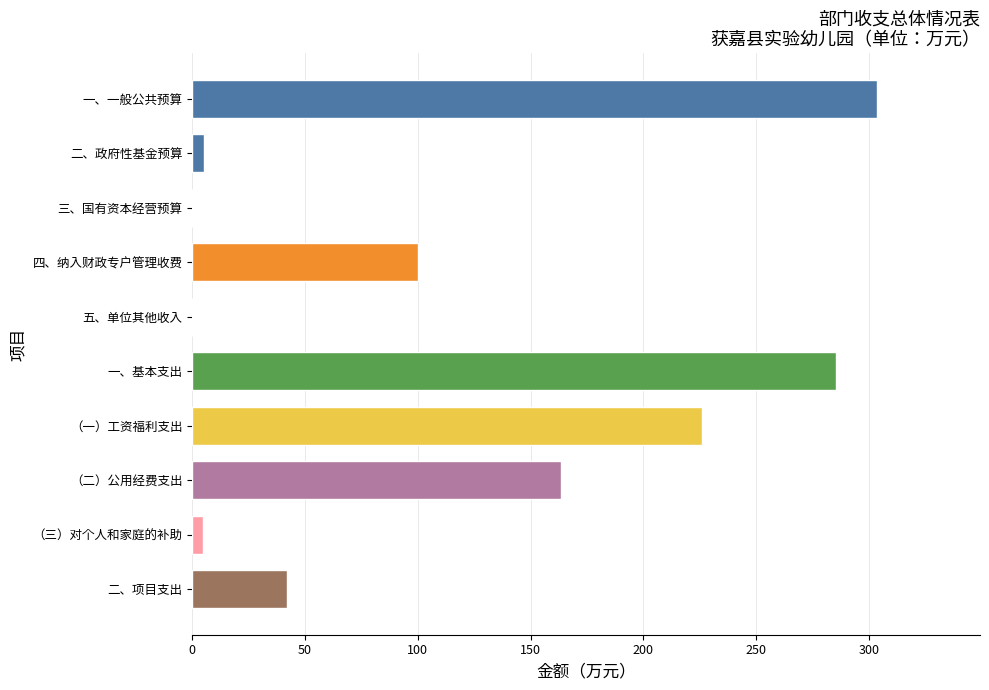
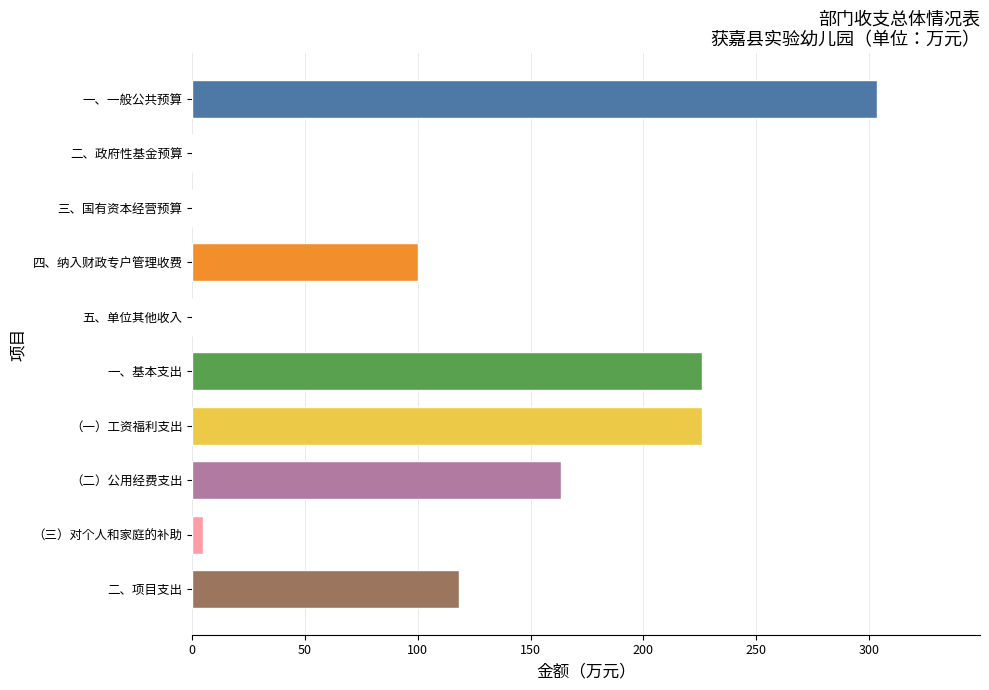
  {
    "一、一般公共预算": 304,
-   "二、政府性基金预算": 5,
+   "二、政府性基金预算": 0,
    "三、国有资本经营预算": 0,
    "四、纳入财政专户管理收费": 100,
    "五、单位其他收入": 0,
-   "一、基本支出": 285,
+   "一、基本支出": 226,
    "（一）工资福利支出": 226,
    "（二）公用经费支出": 163,
    "（三）对个人和家庭的补助": 5,
-   "二、项目支出": 42
+   "二、项目支出": 118
  }
